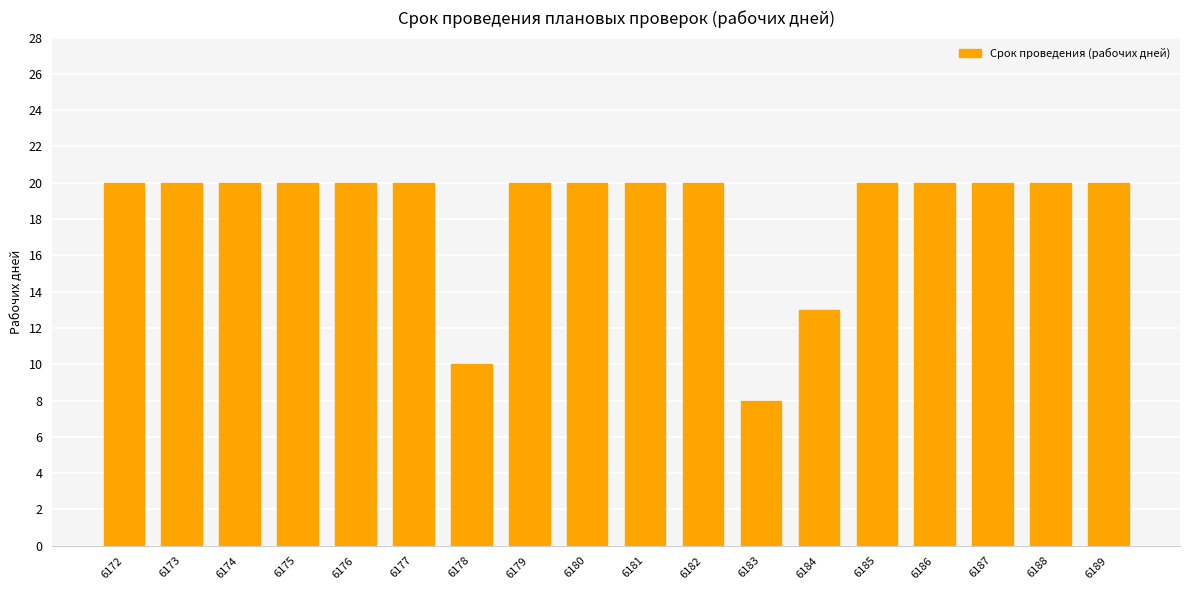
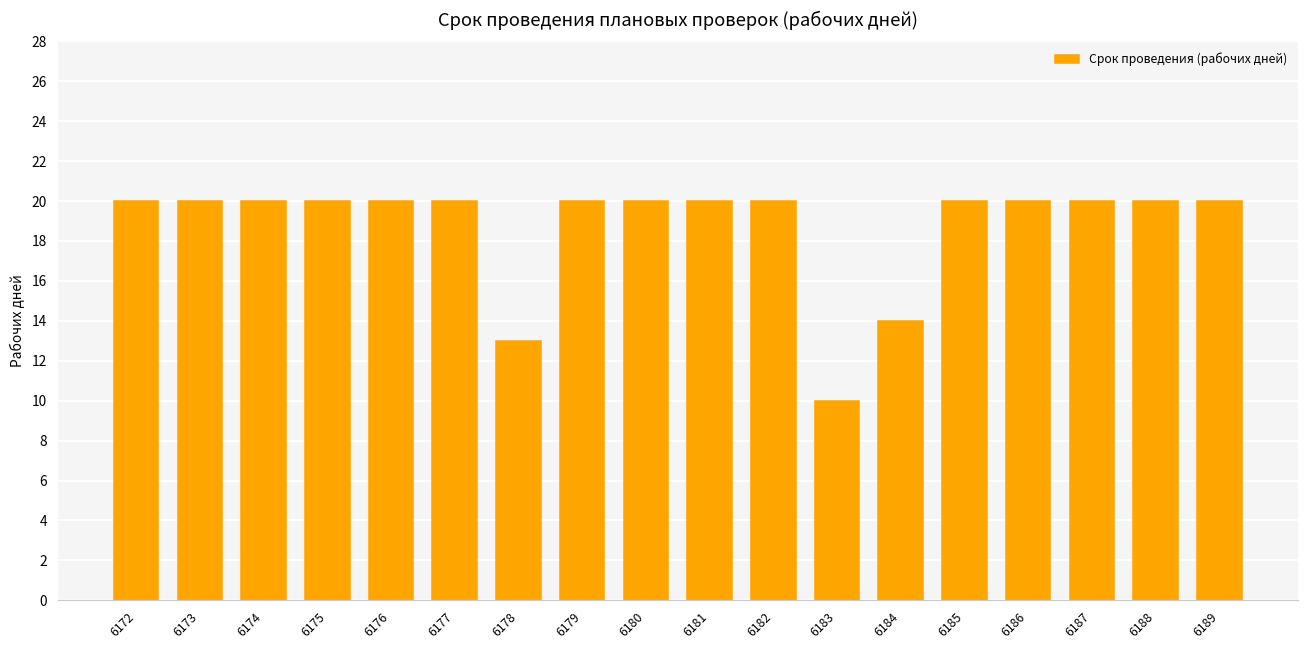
  {
    "6172": 20,
    "6173": 20,
    "6174": 20,
    "6175": 20,
    "6176": 20,
    "6177": 20,
-   "6178": 10,
+   "6178": 13,
    "6179": 20,
    "6180": 20,
    "6181": 20,
    "6182": 20,
-   "6183": 8,
-   "6184": 13,
+   "6183": 10,
+   "6184": 14,
    "6185": 20,
    "6186": 20,
    "6187": 20,
    "6188": 20,
    "6189": 20
  }
